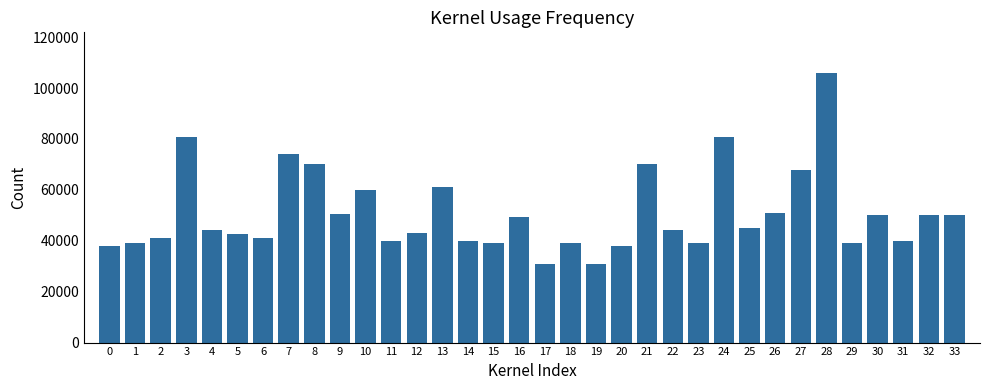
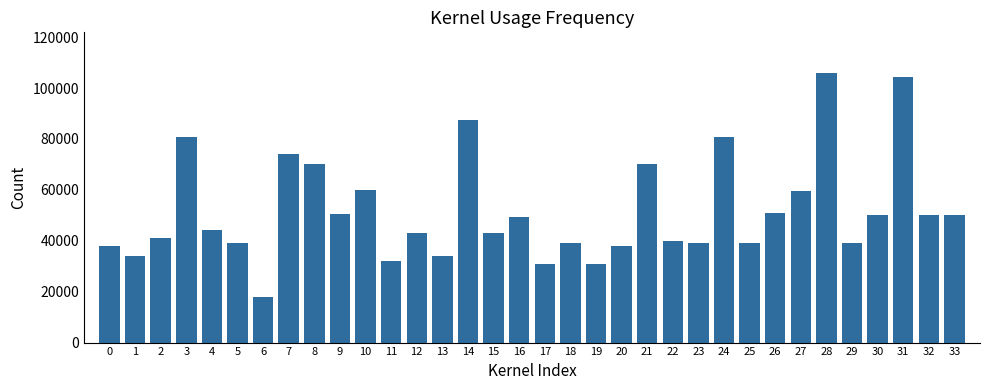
  {
    "0": 38000,
-   "1": 39000,
+   "1": 34000,
    "2": 41000,
    "3": 81000,
    "4": 44000,
-   "5": 42000,
-   "6": 41000,
+   "5": 39000,
+   "6": 18000,
    "7": 74000,
    "8": 70000,
    "9": 50000,
    "10": 60000,
-   "11": 40000,
+   "11": 32000,
    "12": 43000,
-   "13": 61000,
-   "14": 40000,
-   "15": 39000,
+   "13": 34000,
+   "14": 88000,
+   "15": 43000,
    "16": 49000,
    "17": 31000,
    "18": 39000,
    "19": 31000,
    "20": 38000,
    "21": 70000,
-   "22": 44000,
+   "22": 40000,
    "23": 39000,
    "24": 81000,
-   "25": 45000,
+   "25": 39000,
    "26": 51000,
-   "27": 68000,
+   "27": 60000,
    "28": 106000,
    "29": 39000,
    "30": 50000,
-   "31": 40000,
+   "31": 105000,
    "32": 50000,
    "33": 50000
  }
